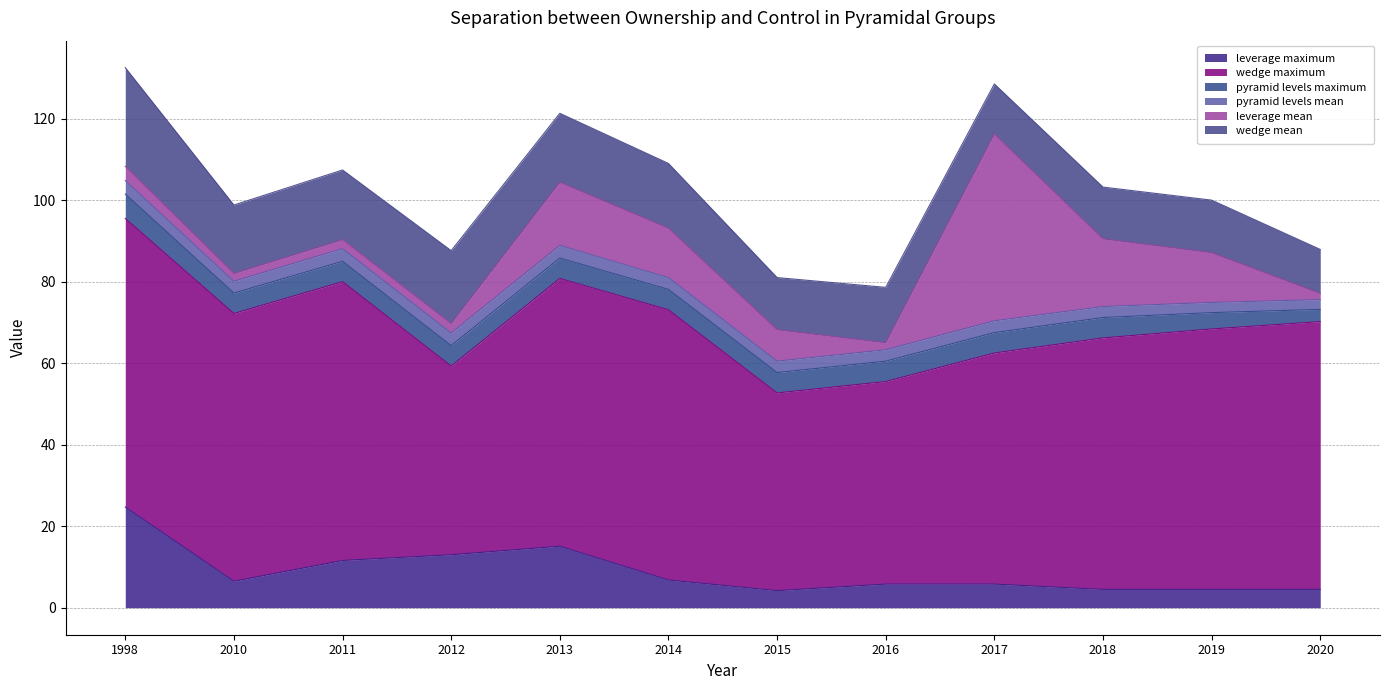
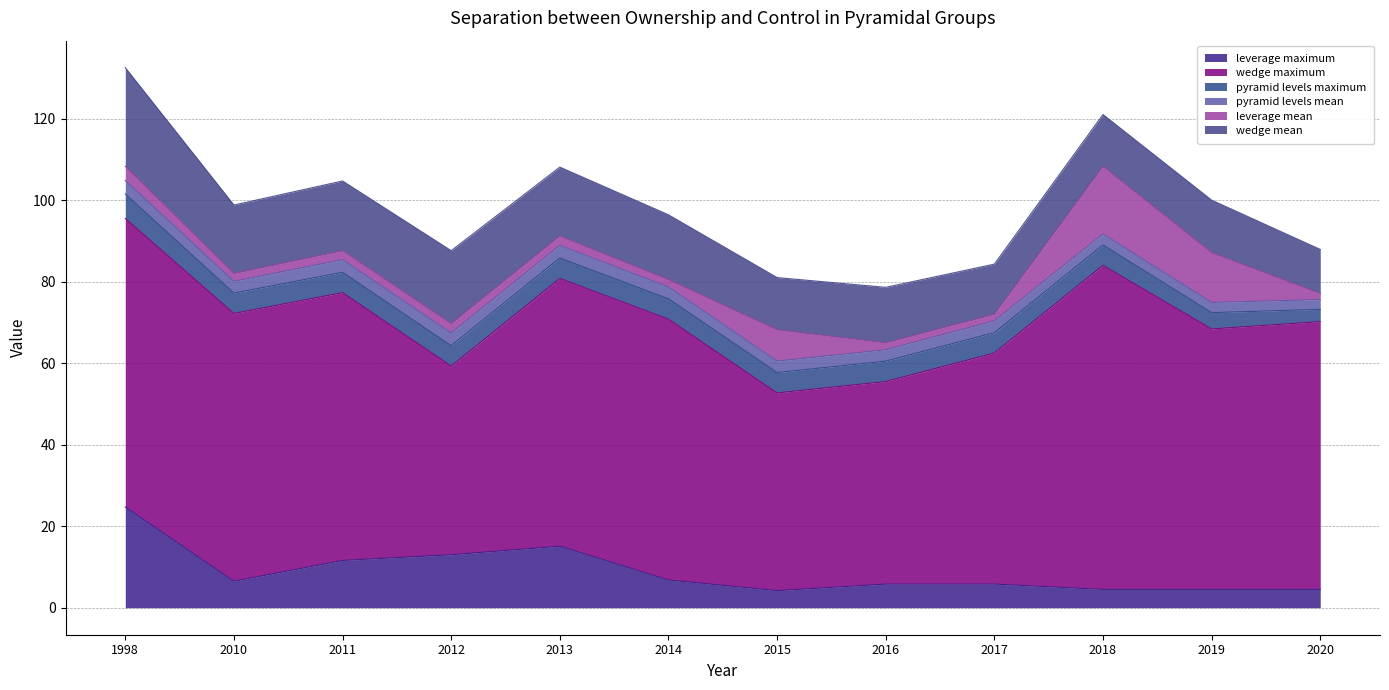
  {
    "wedge maximum": {
      "1998": 71,
      "2010": 66,
-     "2011": 68,
+     "2011": 66,
      "2012": 46,
      "2013": 66,
-     "2014": 66,
+     "2014": 64,
      "2015": 49,
      "2016": 50,
      "2017": 57,
-     "2018": 62,
+     "2018": 80,
      "2019": 64,
      "2020": 66
    },
    "leverage mean": {
      "1998": 4,
      "2010": 2,
      "2011": 2,
      "2012": 2,
-     "2013": 16,
-     "2014": 12,
+     "2013": 2,
+     "2014": 2,
      "2015": 8,
      "2016": 2,
-     "2017": 46,
+     "2017": 2,
      "2018": 17,
      "2019": 12,
      "2020": 2
    }
  }
